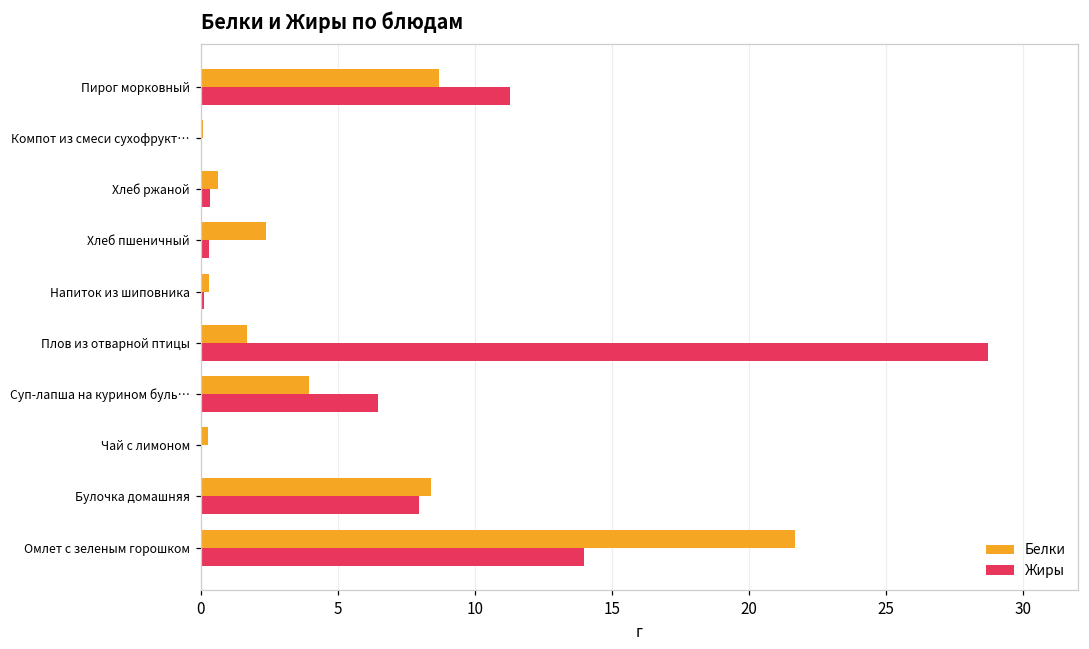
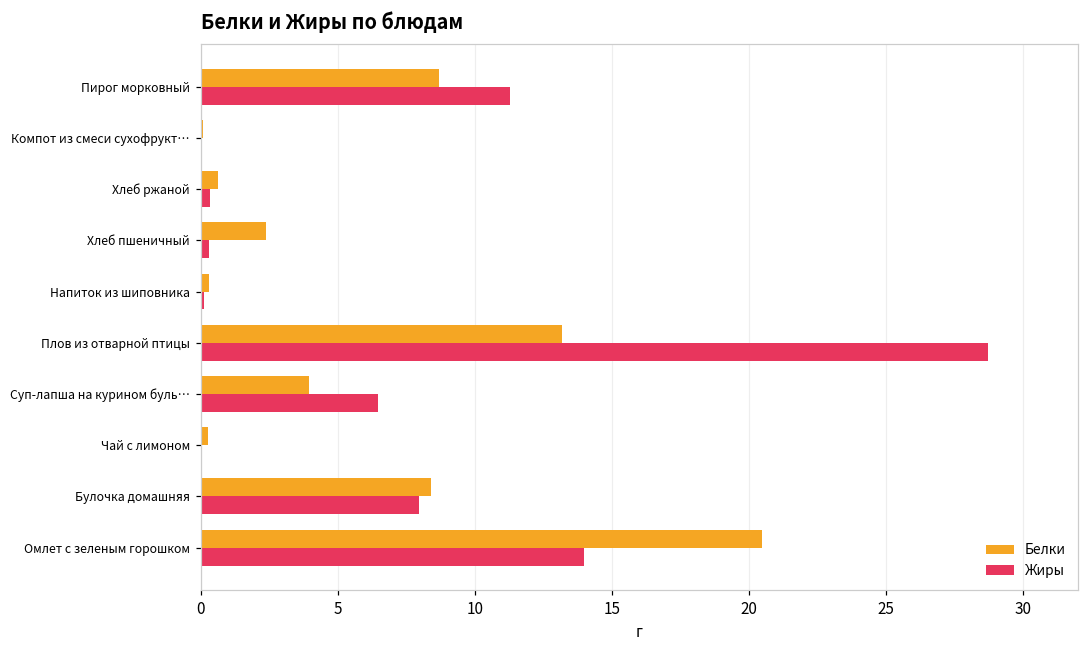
  {
    "Белки": {
      "Пирог морковный": 8.7,
      "Хлеб ржаной": 0.6,
      "Хлеб пшеничный": 2.4,
      "Напиток из шиповника": 0.3,
-     "Плов из отварной птицы": 1.7,
+     "Плов из отварной птицы": 13.2,
      "Суп-лапша на курином буль…": 3.9,
      "Чай с лимоном": 0.3,
      "Булочка домашняя": 8.4,
-     "Омлет с зеленым горошком": 21.7
+     "Омлет с зеленым горошком": 20.5
    },
    "Жиры": {
      "Пирог морковный": 11.3,
      "Компот из смеси сухофрукт…": 0.0,
      "Хлеб ржаной": 0.4,
      "Хлеб пшеничный": 0.3,
      "Напиток из шиповника": 0.1,
      "Плов из отварной птицы": 28.7,
      "Суп-лапша на курином буль…": 6.5,
      "Чай с лимоном": 0.0,
      "Булочка домашняя": 8.0,
      "Омлет с зеленым горошком": 14.0
    }
  }
